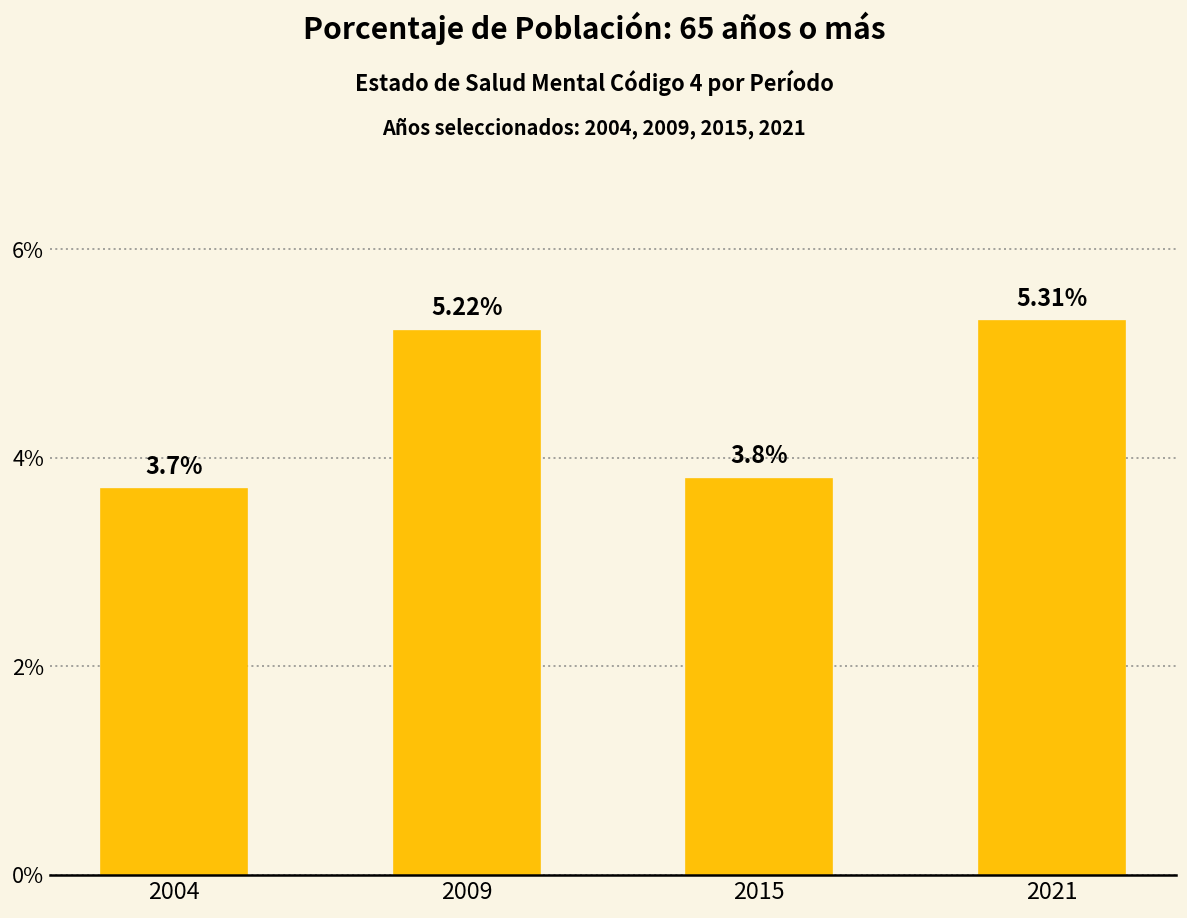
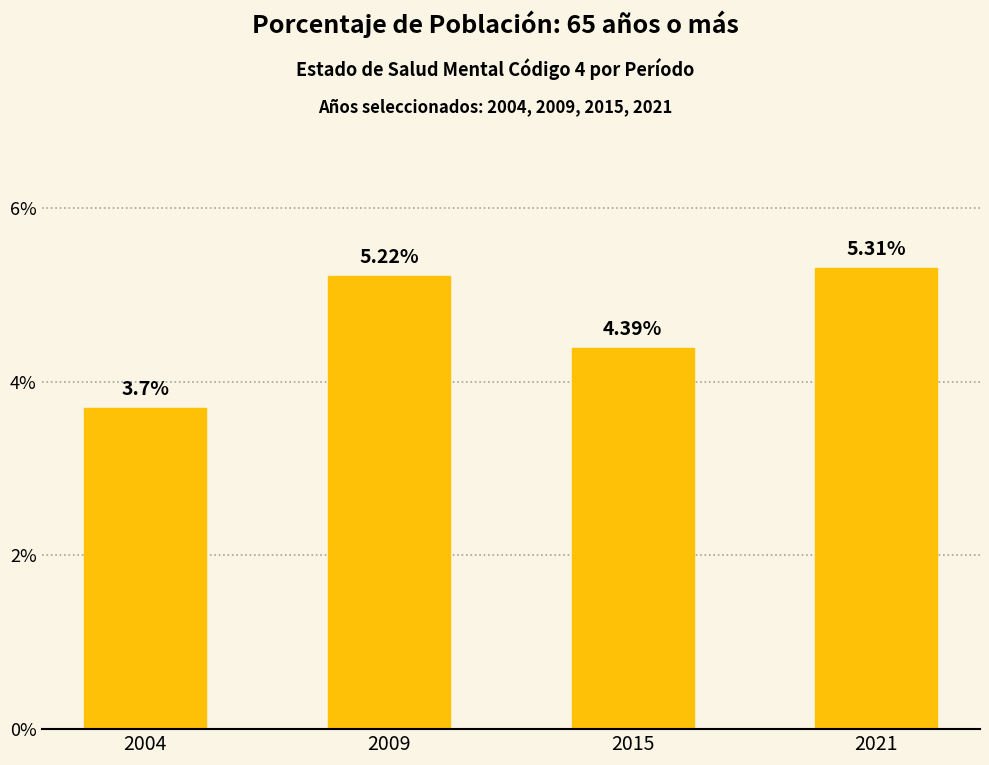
  {
    "2004": "3.7%",
    "2009": "5.22%",
-   "2015": "3.8%",
+   "2015": "4.39%",
    "2021": "5.31%"
  }
